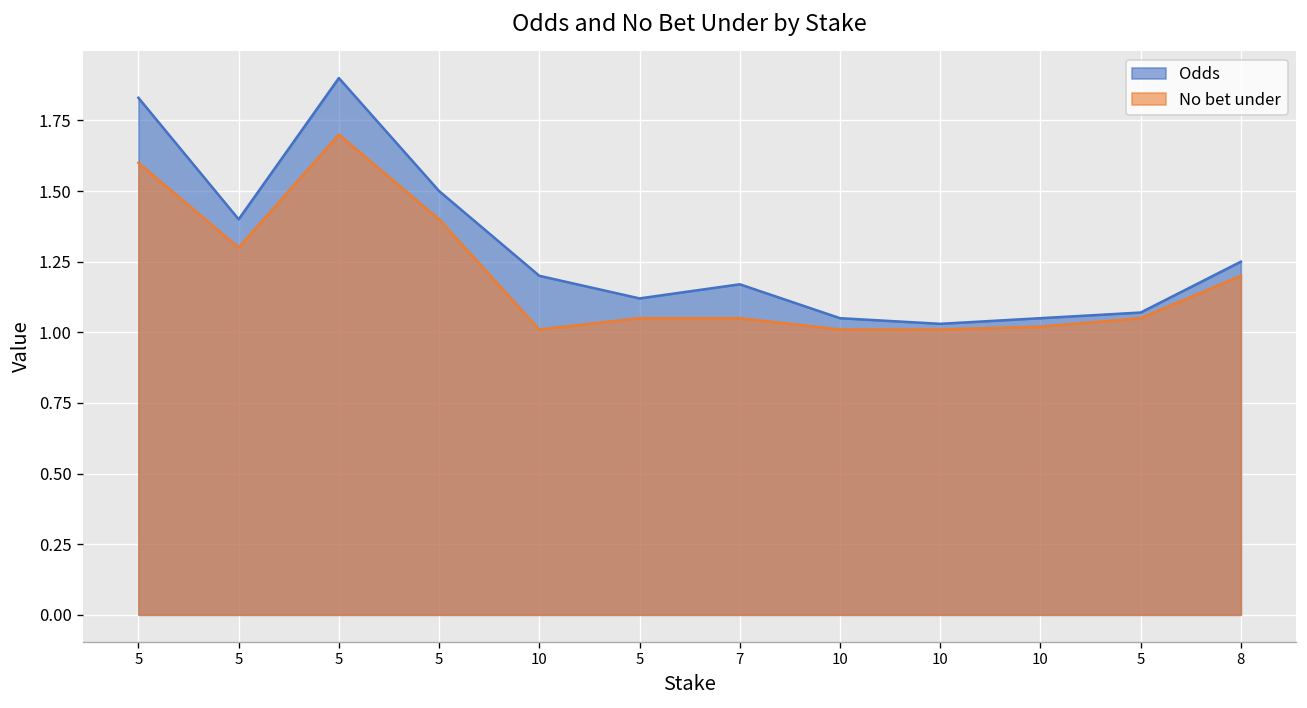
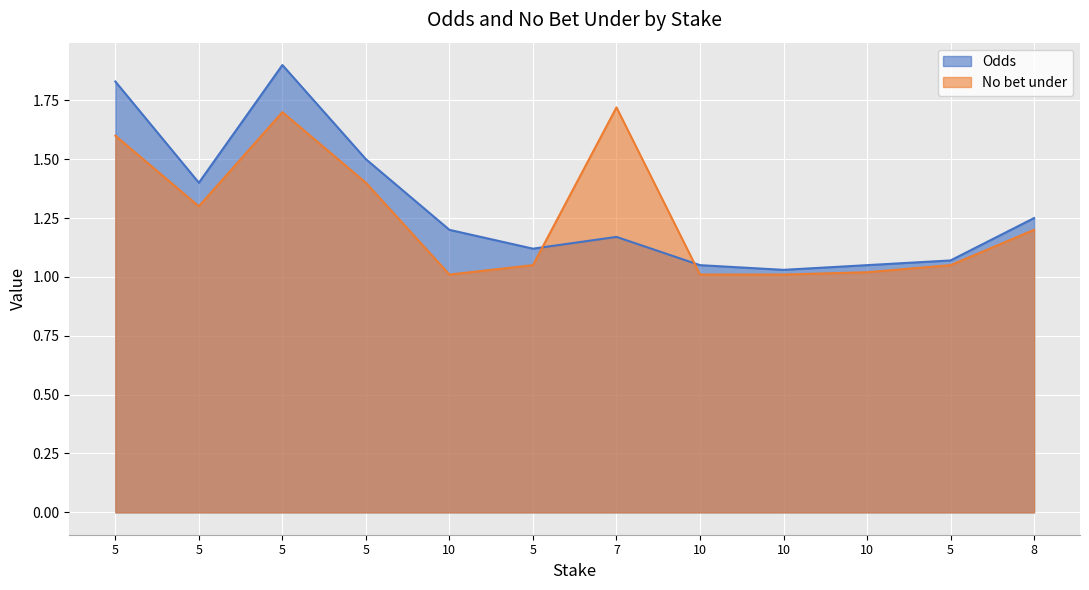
  {
    "Odds": {
      "7": 1.17,
      "8": 1.25
    },
    "No bet under": {
-     "7": 1.05,
+     "7": 1.72,
      "8": 1.20
    }
  }
